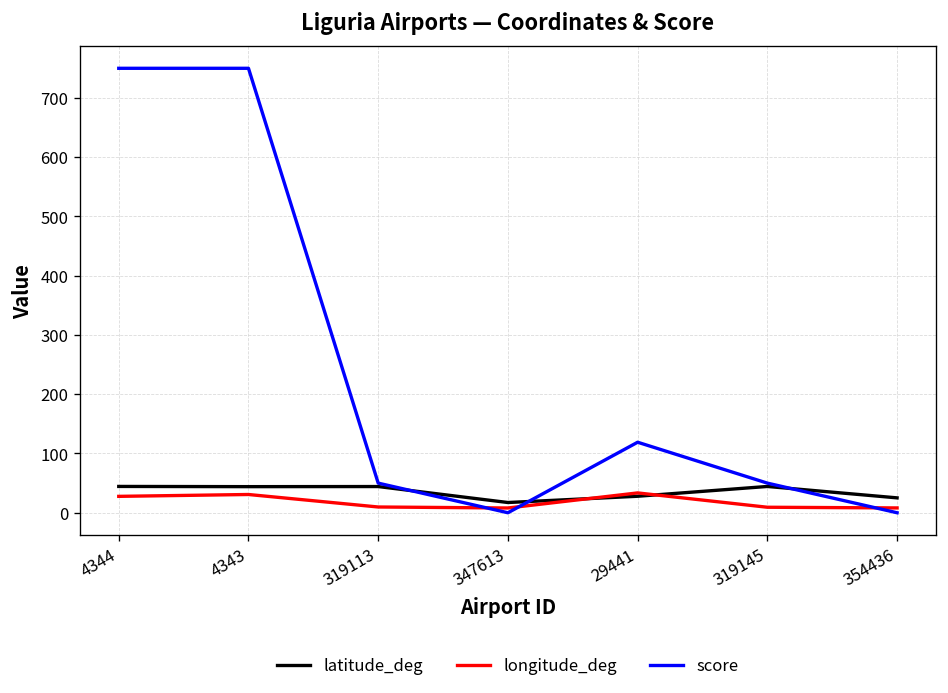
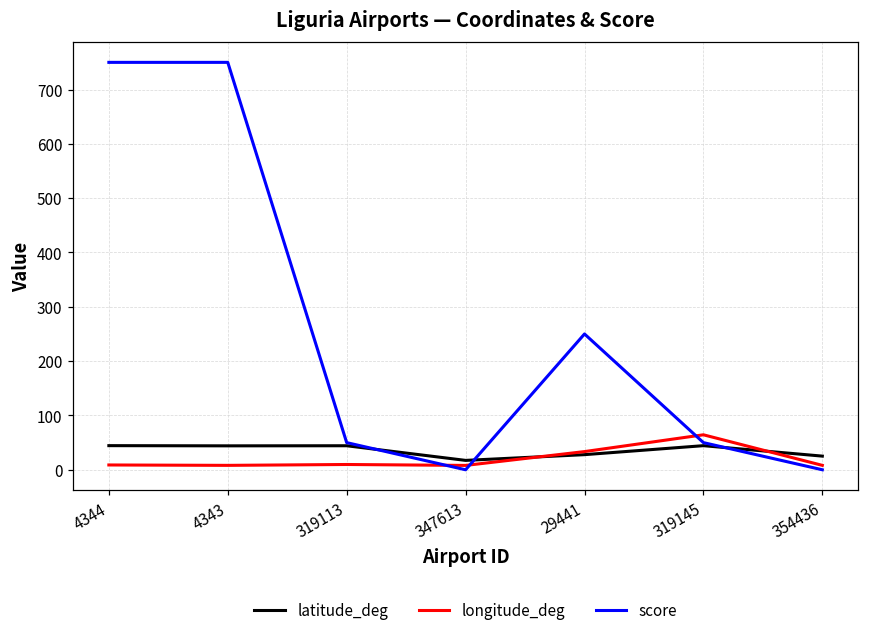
  {
    "latitude_deg": {
      "4344": 40,
      "4343": 40,
      "319113": 40,
      "347613": 20,
      "29441": 30,
      "319145": 40,
      "354436": 30
    },
    "longitude_deg": {
-     "4344": 30,
-     "4343": 30,
+     "4344": 10,
+     "4343": 10,
      "319113": 10,
      "347613": 10,
      "29441": 30,
-     "319145": 10,
+     "319145": 60,
      "354436": 10
    },
    "score": {
      "4344": 750,
      "4343": 750,
      "319113": 50,
      "347613": 0,
-     "29441": 120,
+     "29441": 250,
      "319145": 50,
      "354436": 0
    }
  }
